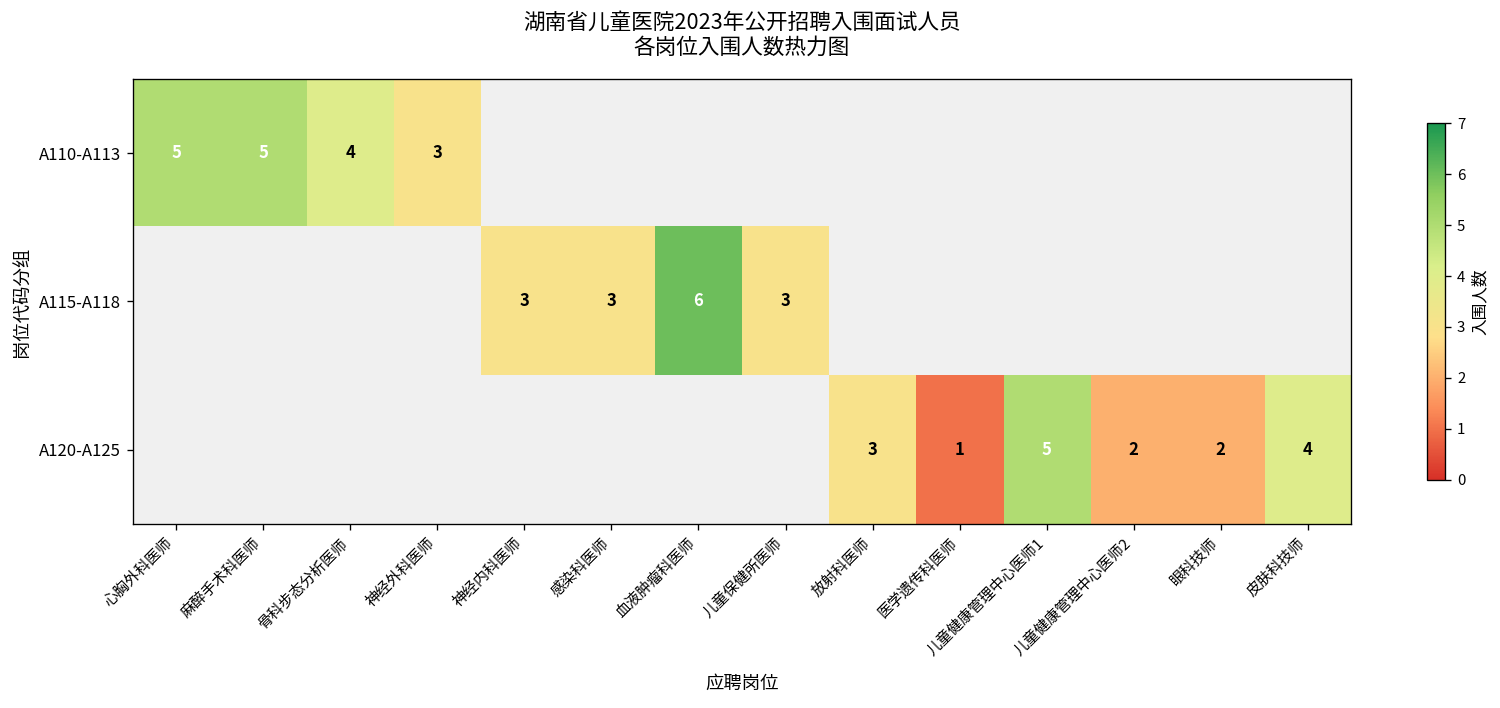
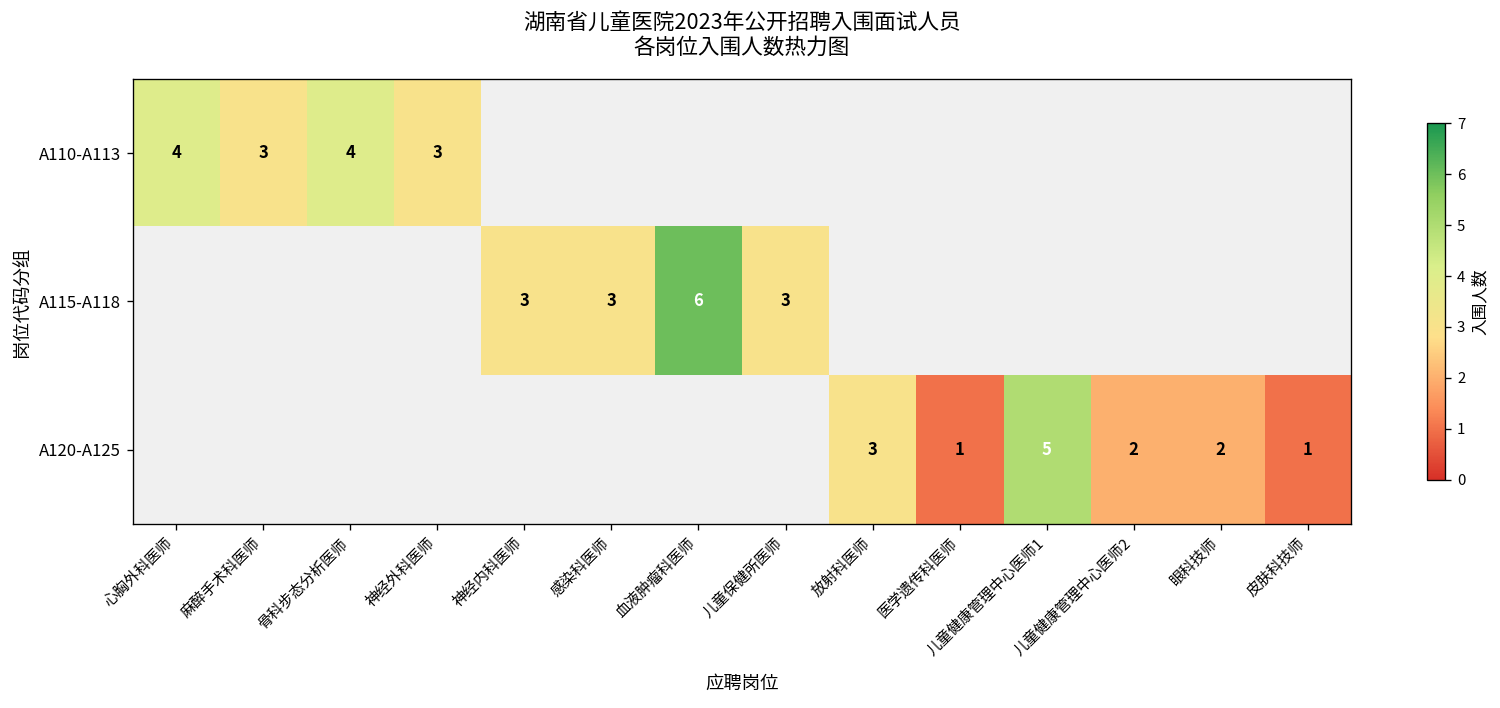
  {
    "A110-A113": {
-     "心胸外科医师": 5,
-     "麻醉手术科医师": 5,
+     "心胸外科医师": 4,
+     "麻醉手术科医师": 3,
      "骨科步态分析医师": 4,
      "神经外科医师": 3
    },
    "A115-A118": {
      "神经内科医师": 3,
      "感染科医师": 3,
      "血液肿瘤科医师": 6,
      "儿童保健所医师": 3
    },
    "A120-A125": {
      "放射科医师": 3,
      "医学遗传科医师": 1,
      "儿童健康管理中心医师1": 5,
      "儿童健康管理中心医师2": 2,
      "眼科技师": 2,
-     "皮肤科技师": 4
+     "皮肤科技师": 1
    }
  }
